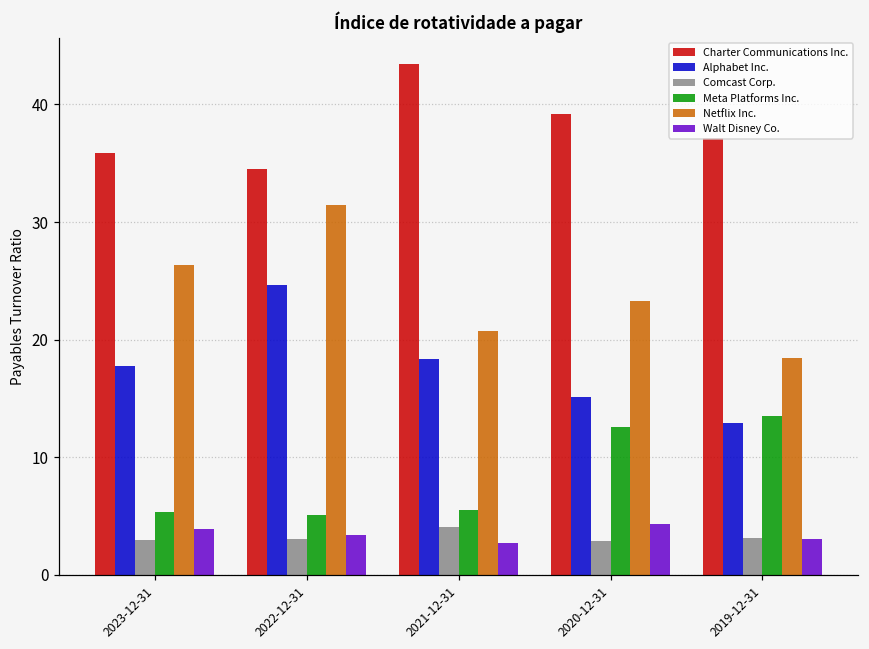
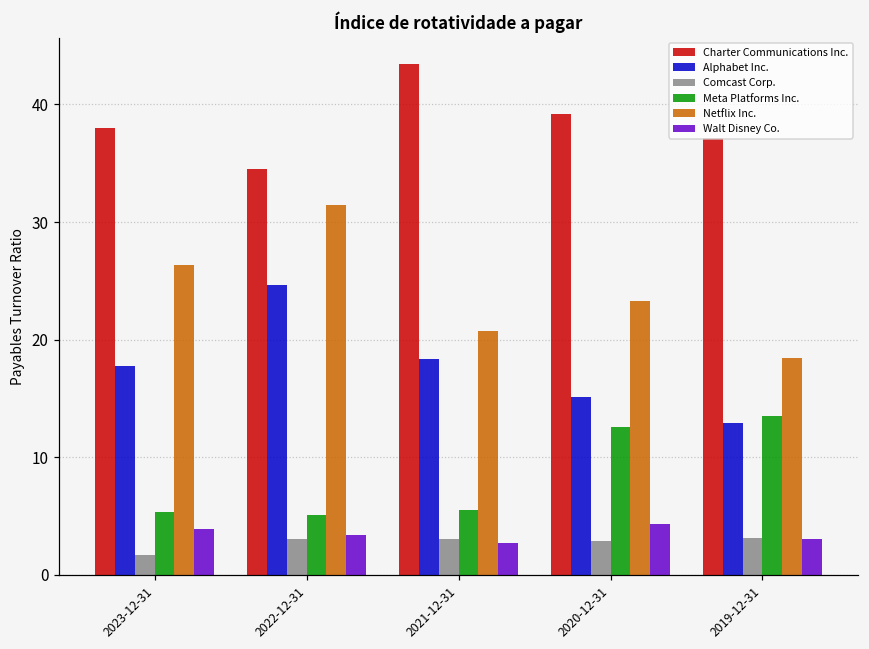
  {
    "Charter Communications Inc.": {
-     "2023-12-31": 35.9,
+     "2023-12-31": 38.0,
      "2022-12-31": 34.5,
      "2021-12-31": 43.5,
      "2020-12-31": 39.2
    },
    "Alphabet Inc.": {
      "2023-12-31": 17.8,
      "2022-12-31": 24.6,
      "2021-12-31": 18.4,
      "2020-12-31": 15.2,
      "2019-12-31": 12.9
    },
    "Comcast Corp.": {
-     "2023-12-31": 3.0,
+     "2023-12-31": 1.7,
      "2022-12-31": 3.1,
-     "2021-12-31": 4.1,
+     "2021-12-31": 3.1,
      "2020-12-31": 2.9,
      "2019-12-31": 3.2
    },
    "Meta Platforms Inc.": {
      "2023-12-31": 5.4,
      "2022-12-31": 5.1,
      "2021-12-31": 5.6,
      "2020-12-31": 12.5,
      "2019-12-31": 13.5
    },
    "Netflix Inc.": {
      "2023-12-31": 26.4,
      "2022-12-31": 31.4,
      "2021-12-31": 20.7,
      "2020-12-31": 23.3,
      "2019-12-31": 18.5
    },
    "Walt Disney Co.": {
      "2023-12-31": 3.9,
      "2022-12-31": 3.4,
      "2021-12-31": 2.8,
      "2020-12-31": 4.4,
      "2019-12-31": 3.1
    }
  }
